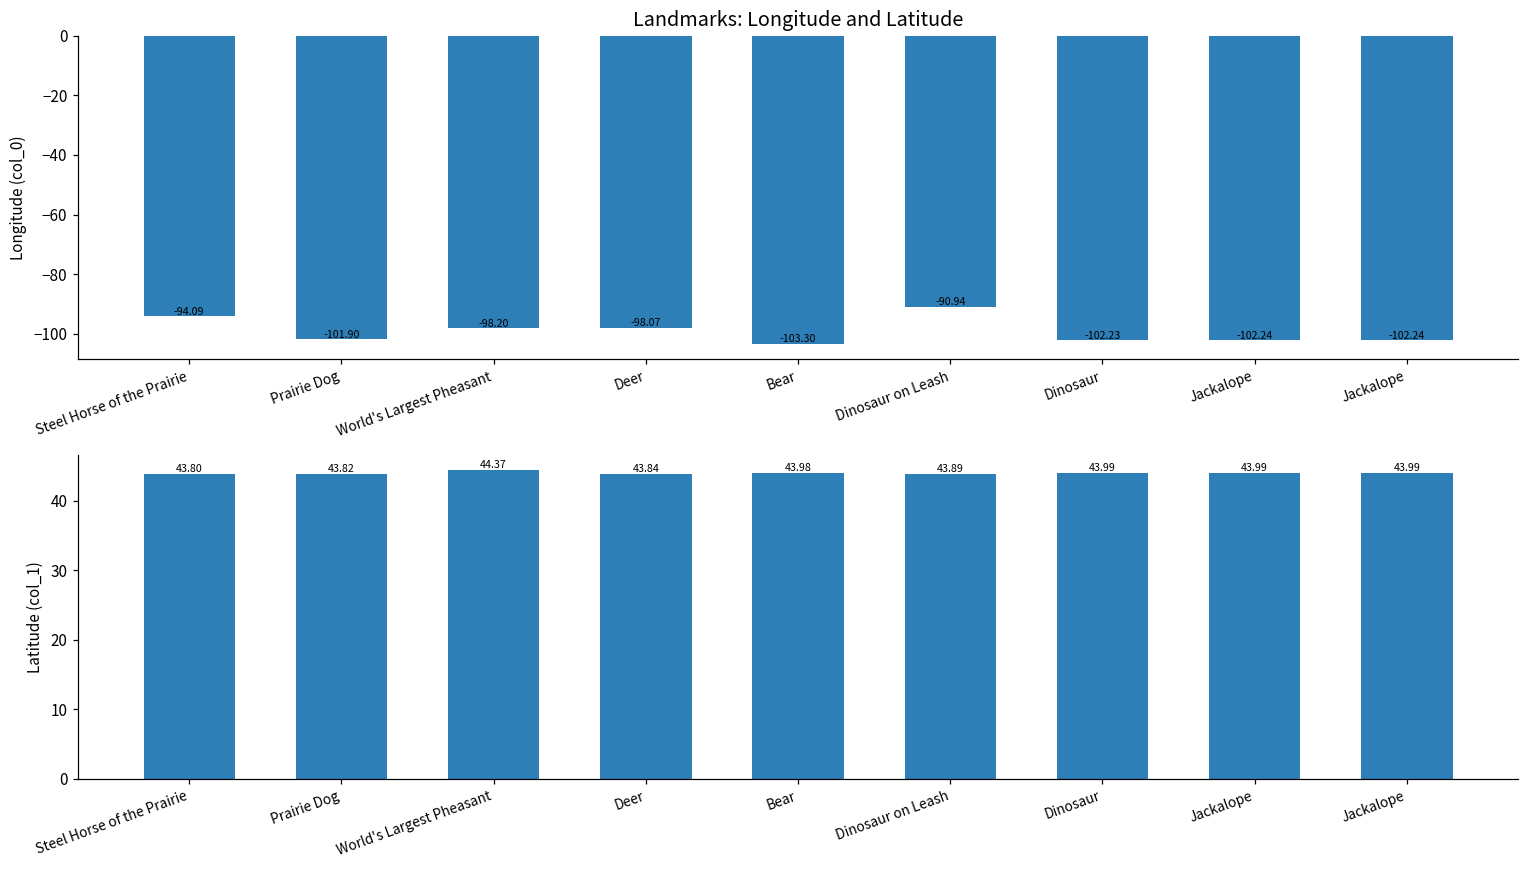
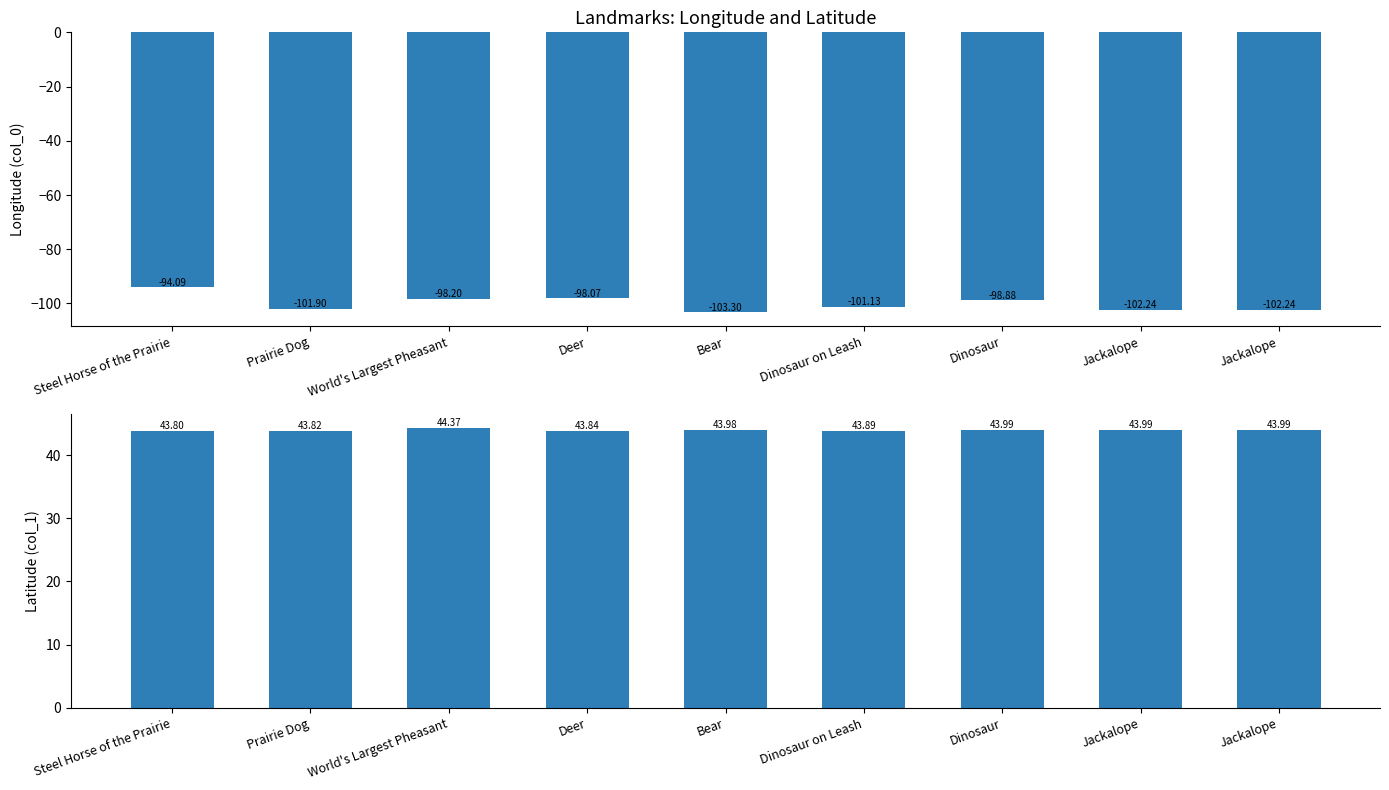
  {
    "Landmarks: Longitude and Latitude": {
      "Steel Horse of the Prairie": -94.09,
      "Prairie Dog": -101.90,
      "World's Largest Pheasant": -98.20,
      "Deer": -98.07,
      "Bear": -103.30,
-     "Dinosaur on Leash": -90.94,
-     "Dinosaur": -102.23
+     "Dinosaur on Leash": -101.13,
+     "Dinosaur": -98.88
    }
  }
